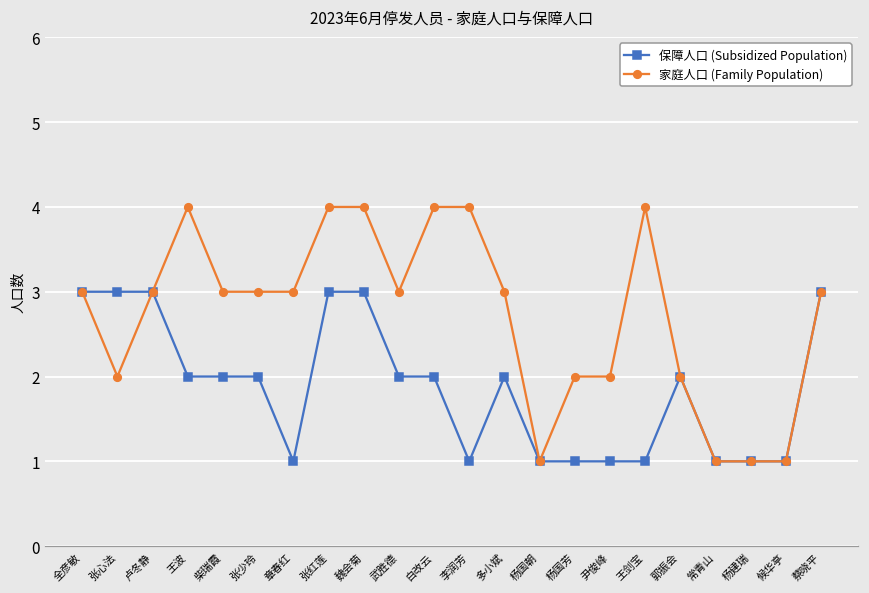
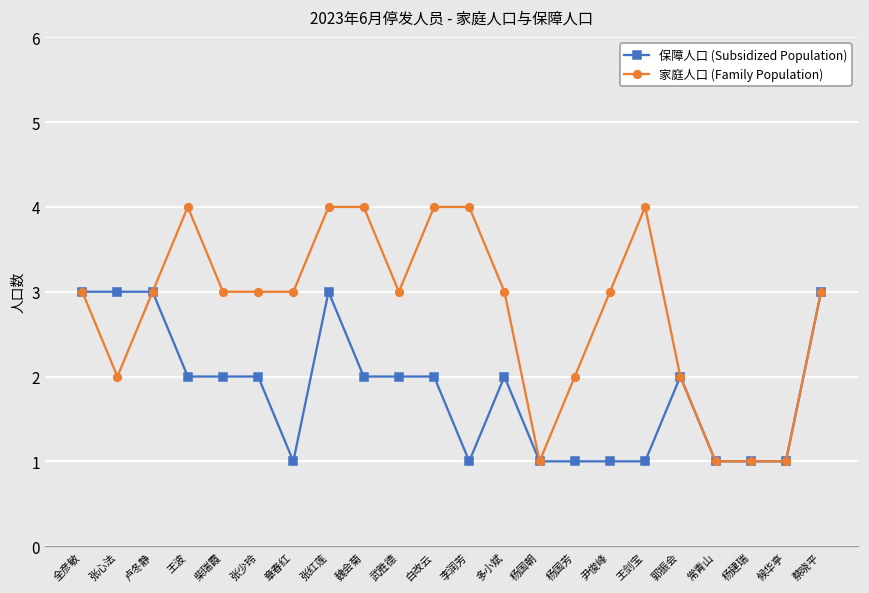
  {
    "保障人口 (Subsidized Population)": {
      "张心法": 3,
      "王波": 2,
      "柴瑞霞": 2,
      "张少玲": 2,
      "章春红": 1,
      "张红莲": 3,
-     "魏会菊": 3,
+     "魏会菊": 2,
      "武胜德": 2,
      "白改云": 2,
      "李润芳": 1,
      "多小斌": 2,
      "杨国芳": 1,
      "尹俊峰": 1,
      "王剑宝": 1
    },
    "家庭人口 (Family Population)": {
      "张心法": 2,
      "王波": 4,
      "柴瑞霞": 3,
      "张少玲": 3,
      "章春红": 3,
      "张红莲": 4,
      "魏会菊": 4,
      "武胜德": 3,
      "白改云": 4,
      "李润芳": 4,
      "多小斌": 3,
      "杨国芳": 2,
-     "尹俊峰": 2,
+     "尹俊峰": 3,
      "王剑宝": 4
    }
  }
